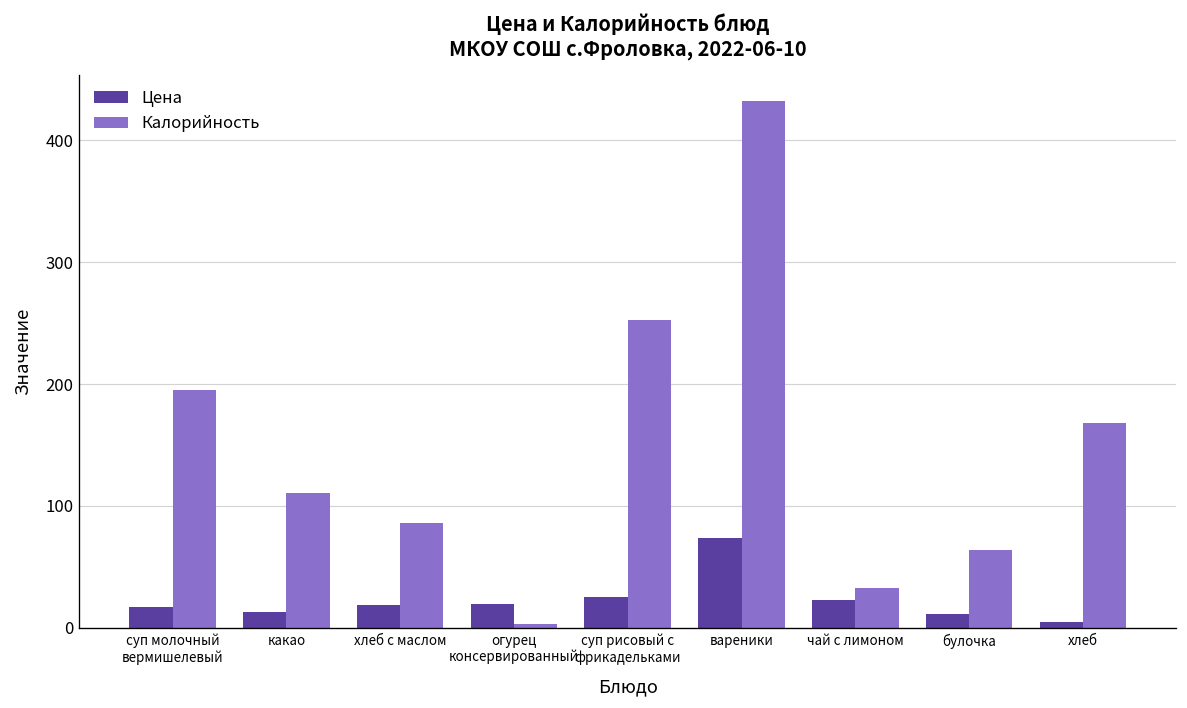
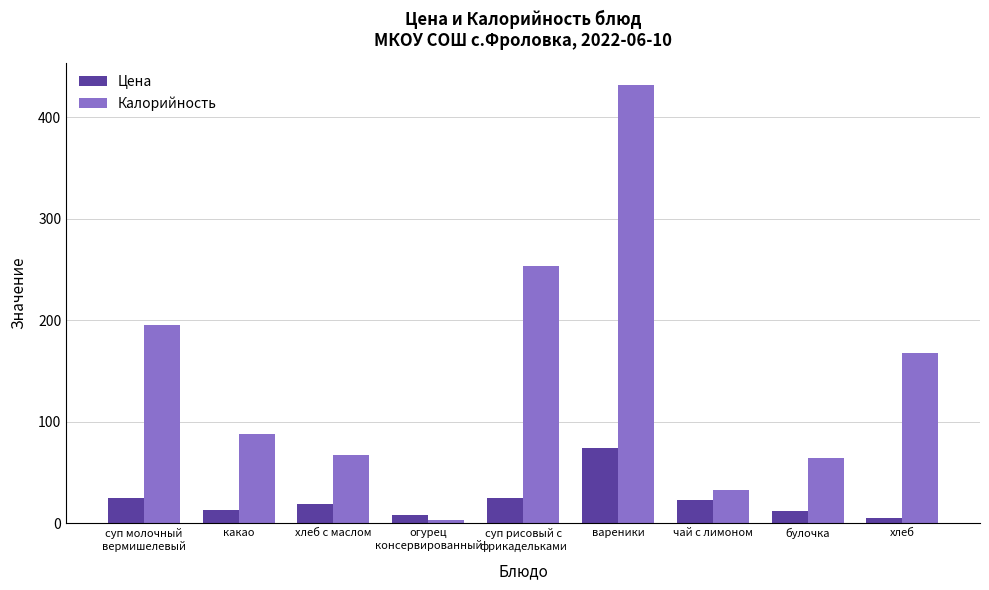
  {
    "Цена": {
-     "суп молочный вермишелевый": 17,
+     "суп молочный вермишелевый": 25,
      "какао": 13,
      "хлеб с маслом": 19,
-     "огурец консервированный": 20,
+     "огурец консервированный": 8,
      "суп рисовый с фрикадельками": 25,
      "вареники": 74,
      "чай с лимоном": 23,
      "булочка": 12,
      "хлеб": 5
    },
    "Калорийность": {
      "суп молочный вермишелевый": 195,
-     "какао": 111,
-     "хлеб с маслом": 86,
+     "какао": 88,
+     "хлеб с маслом": 67,
      "огурец консервированный": 3,
      "суп рисовый с фрикадельками": 253,
      "вареники": 432,
      "чай с лимоном": 33,
      "булочка": 64,
      "хлеб": 168
    }
  }
